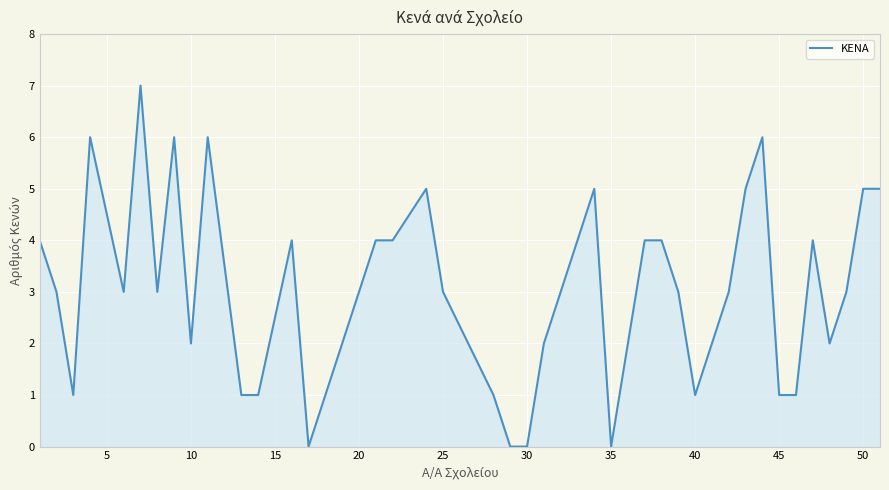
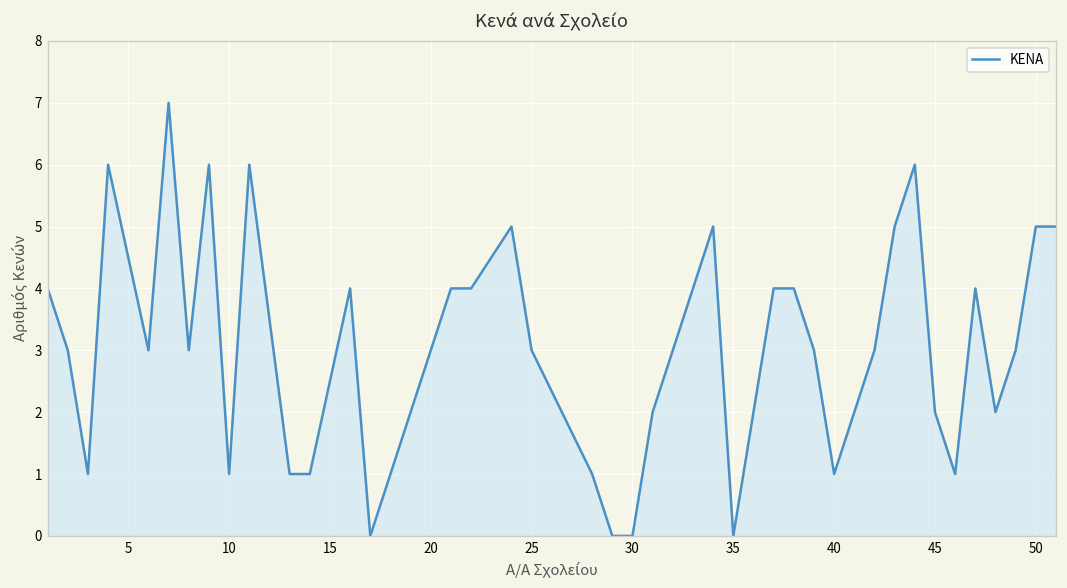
  {
-   "10": 2,
+   "10": 1,
    "25": 3,
    "30": 0,
    "35": 0,
    "40": 1,
-   "45": 1,
+   "45": 2,
    "50": 5
  }
